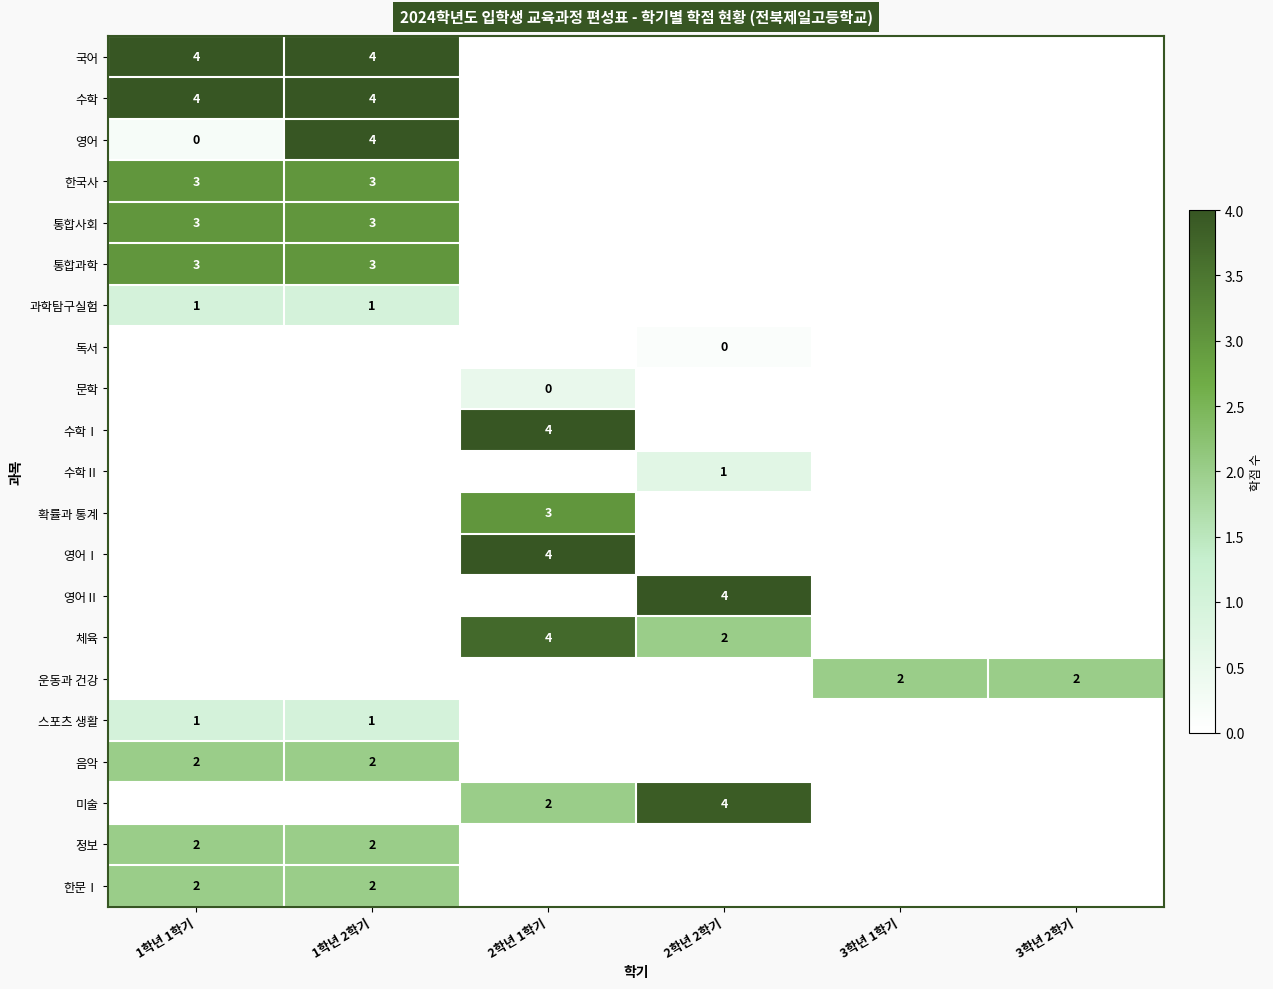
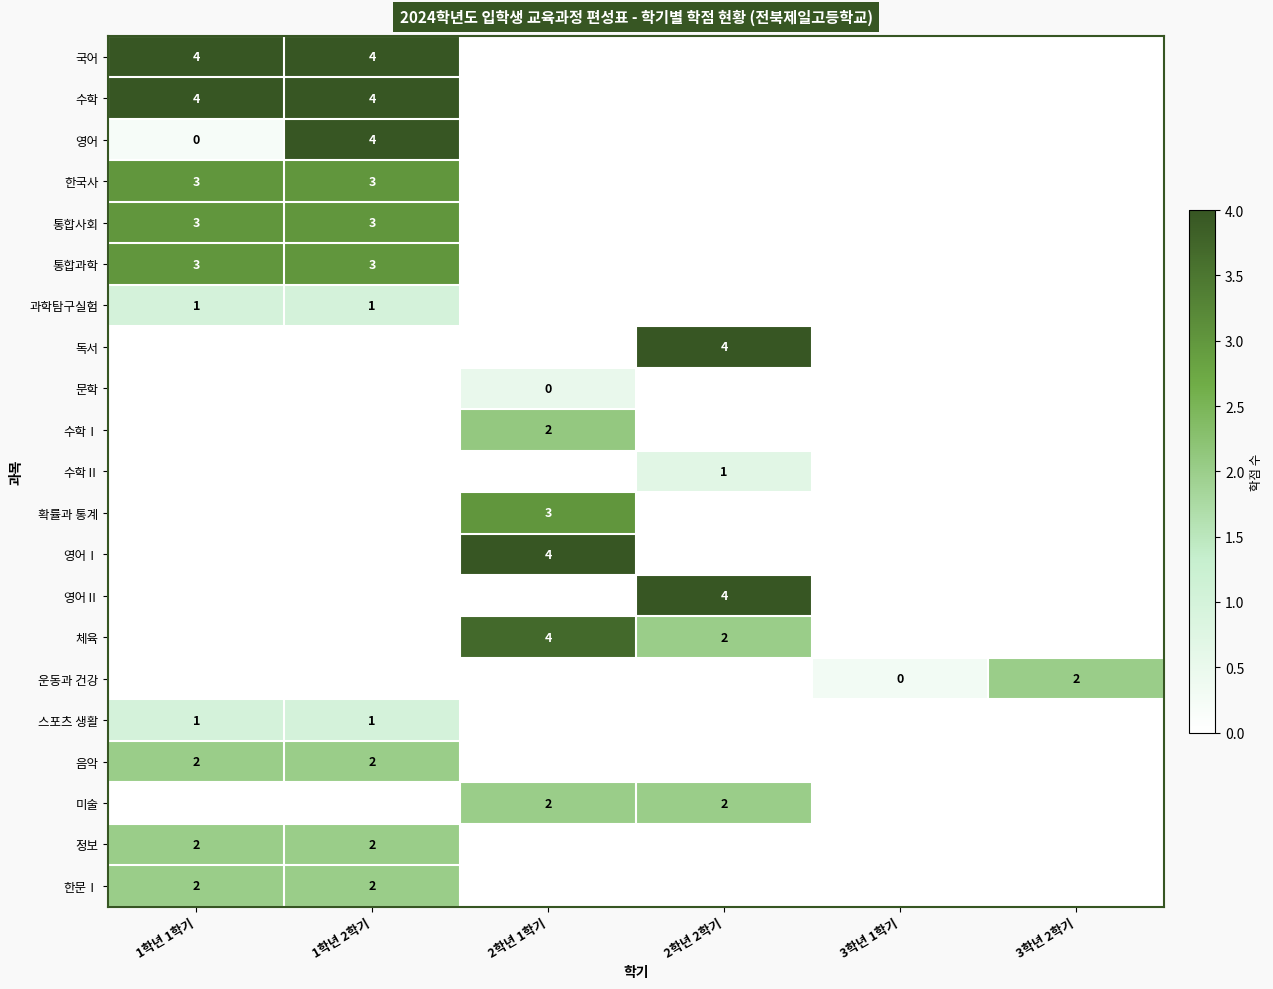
  {
    "국어": {
      "1학년 1학기": 4,
      "1학년 2학기": 4
    },
    "수학": {
      "1학년 1학기": 4,
      "1학년 2학기": 4
    },
    "영어": {
      "1학년 1학기": 0,
      "1학년 2학기": 4
    },
    "한국사": {
      "1학년 1학기": 3,
      "1학년 2학기": 3
    },
    "통합사회": {
      "1학년 1학기": 3,
      "1학년 2학기": 3
    },
    "통합과학": {
      "1학년 1학기": 3,
      "1학년 2학기": 3
    },
    "과학탐구실험": {
      "1학년 1학기": 1,
      "1학년 2학기": 1
    },
    "독서": {
-     "2학년 2학기": 0
+     "2학년 2학기": 4
    },
    "문학": {
      "2학년 1학기": 0
    },
    "수학Ⅰ": {
-     "2학년 1학기": 4
+     "2학년 1학기": 2
    },
    "수학Ⅱ": {
      "2학년 2학기": 1
    },
    "확률과 통계": {
      "2학년 1학기": 3
    },
    "영어Ⅰ": {
      "2학년 1학기": 4
    },
    "영어Ⅱ": {
      "2학년 2학기": 4
    },
    "체육": {
      "2학년 1학기": 4,
      "2학년 2학기": 2
    },
    "운동과 건강": {
-     "3학년 1학기": 2,
+     "3학년 1학기": 0,
      "3학년 2학기": 2
    },
    "스포츠 생활": {
      "1학년 1학기": 1,
      "1학년 2학기": 1
    },
    "음악": {
      "1학년 1학기": 2,
      "1학년 2학기": 2
    },
    "미술": {
      "2학년 1학기": 2,
-     "2학년 2학기": 4
+     "2학년 2학기": 2
    },
    "정보": {
      "1학년 1학기": 2,
      "1학년 2학기": 2
    },
    "한문Ⅰ": {
      "1학년 1학기": 2,
      "1학년 2학기": 2
    }
  }
